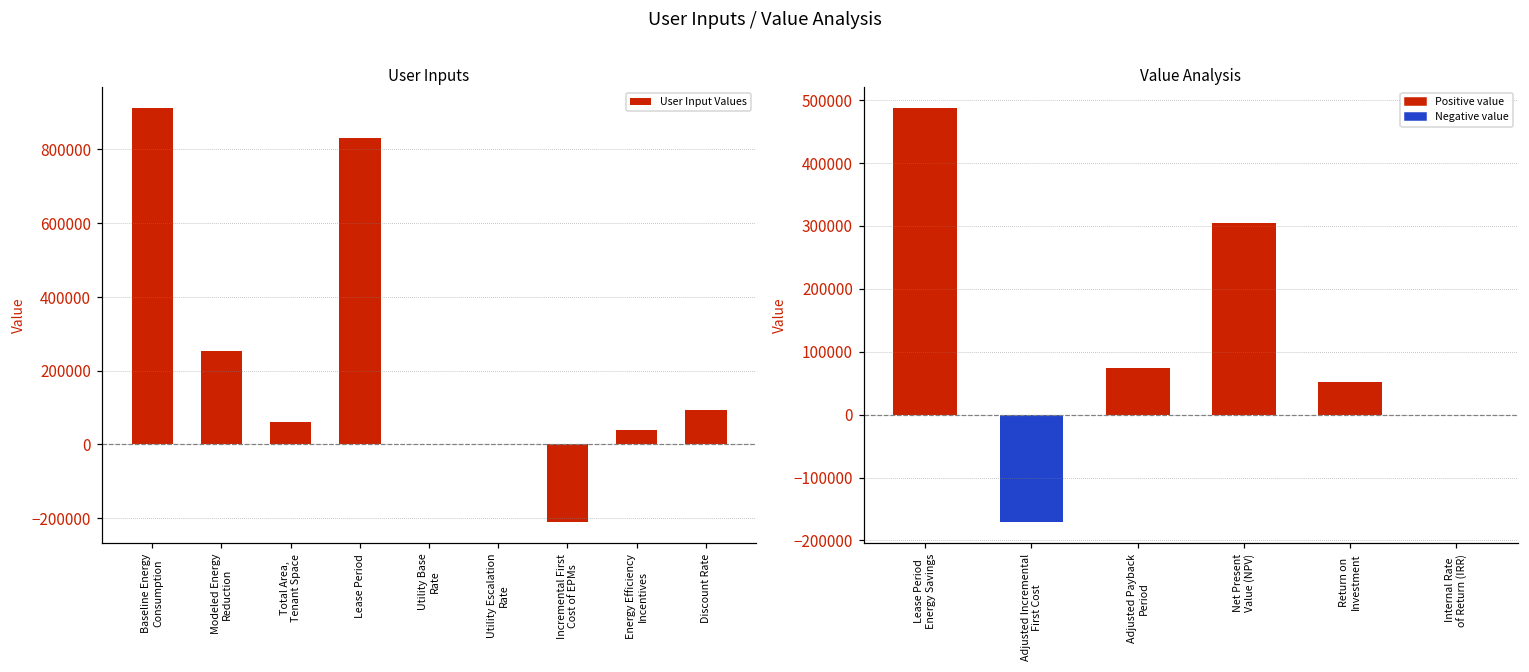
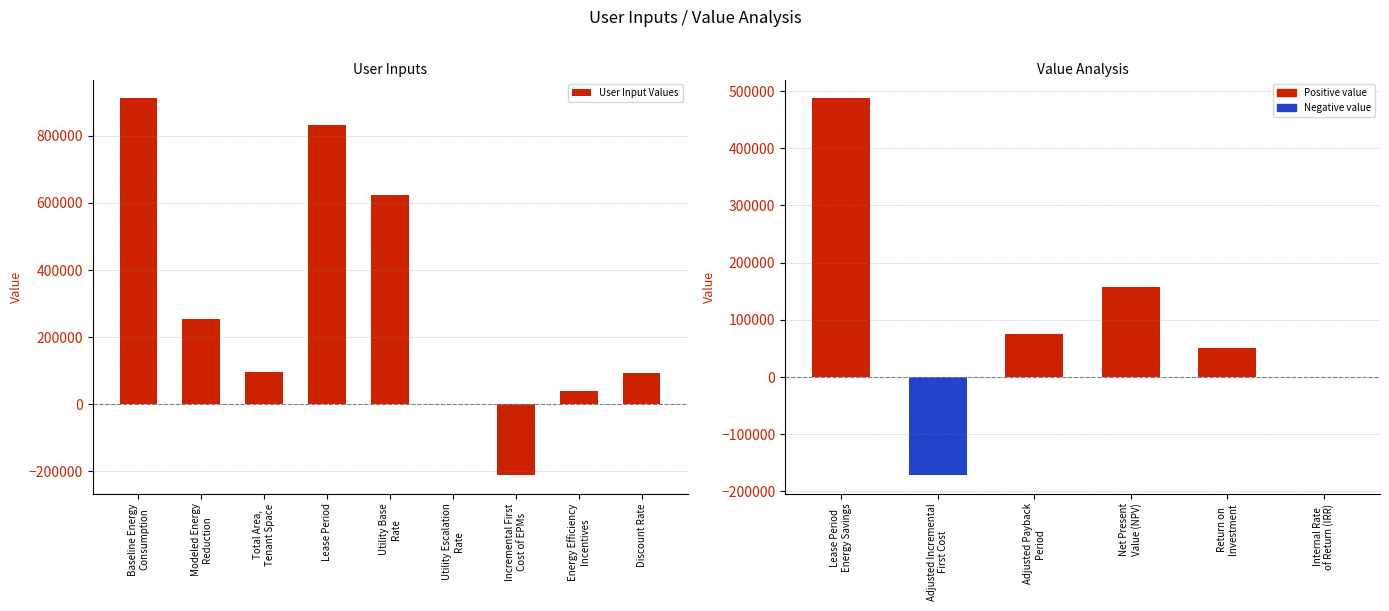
  {
    "User Inputs": {
      "Baseline Energy Consumption": 910000,
      "Modeled Energy Reduction": 250000,
-     "Total Area, Tenant Space": 60000,
+     "Total Area, Tenant Space": 100000,
      "Lease Period": 830000,
-     "Utility Base Rate": 0,
+     "Utility Base Rate": 620000,
      "Incremental First Cost of EPMs": -210000,
      "Energy Efficiency Incentives": 40000,
      "Discount Rate": 90000
    },
    "Value Analysis": {
      "Lease Period Energy Savings": 490000,
      "Adjusted Incremental First Cost": -170000,
      "Adjusted Payback Period": 70000,
-     "Net Present Value (NPV)": 300000,
+     "Net Present Value (NPV)": 160000,
      "Return on Investment": 50000
    }
  }
